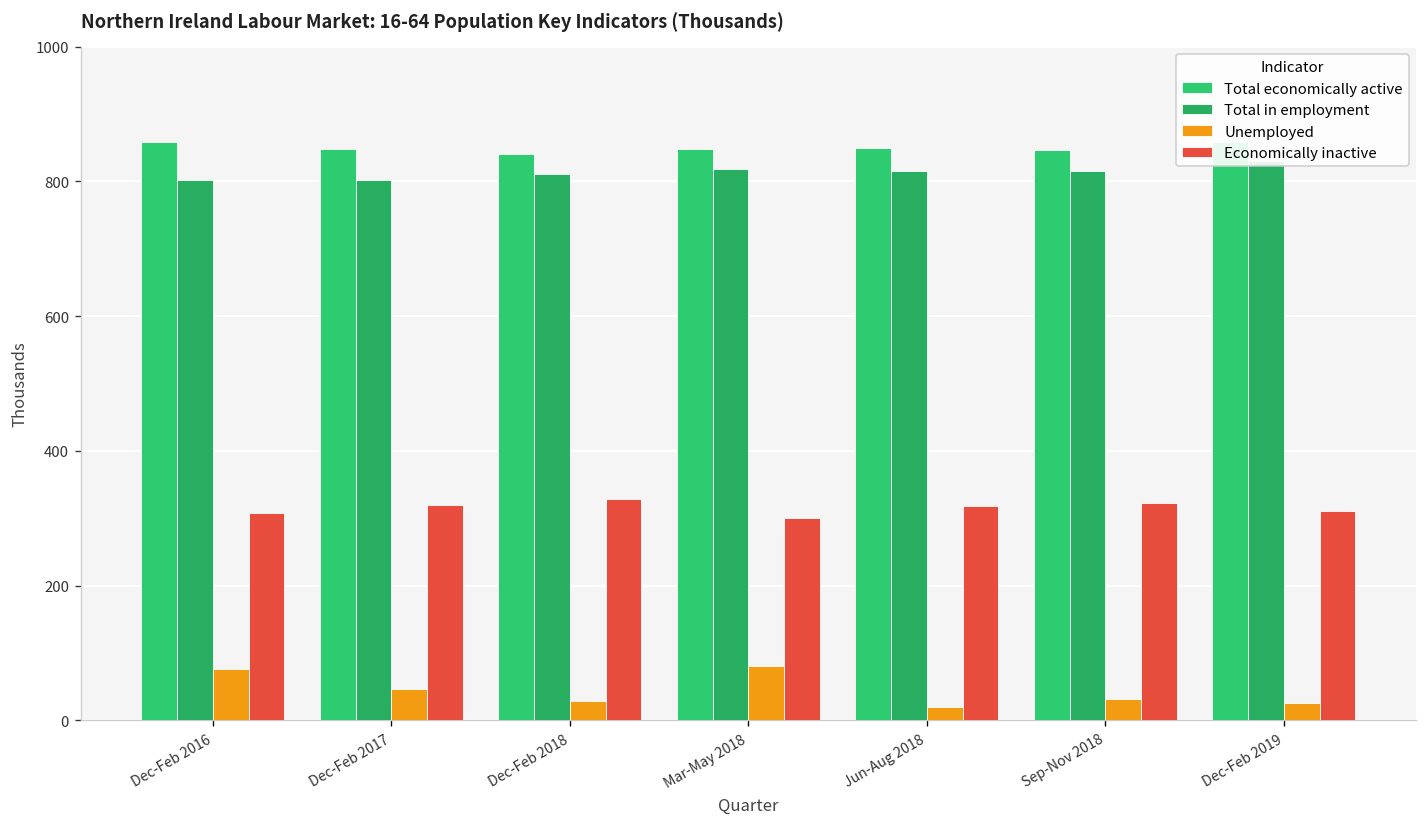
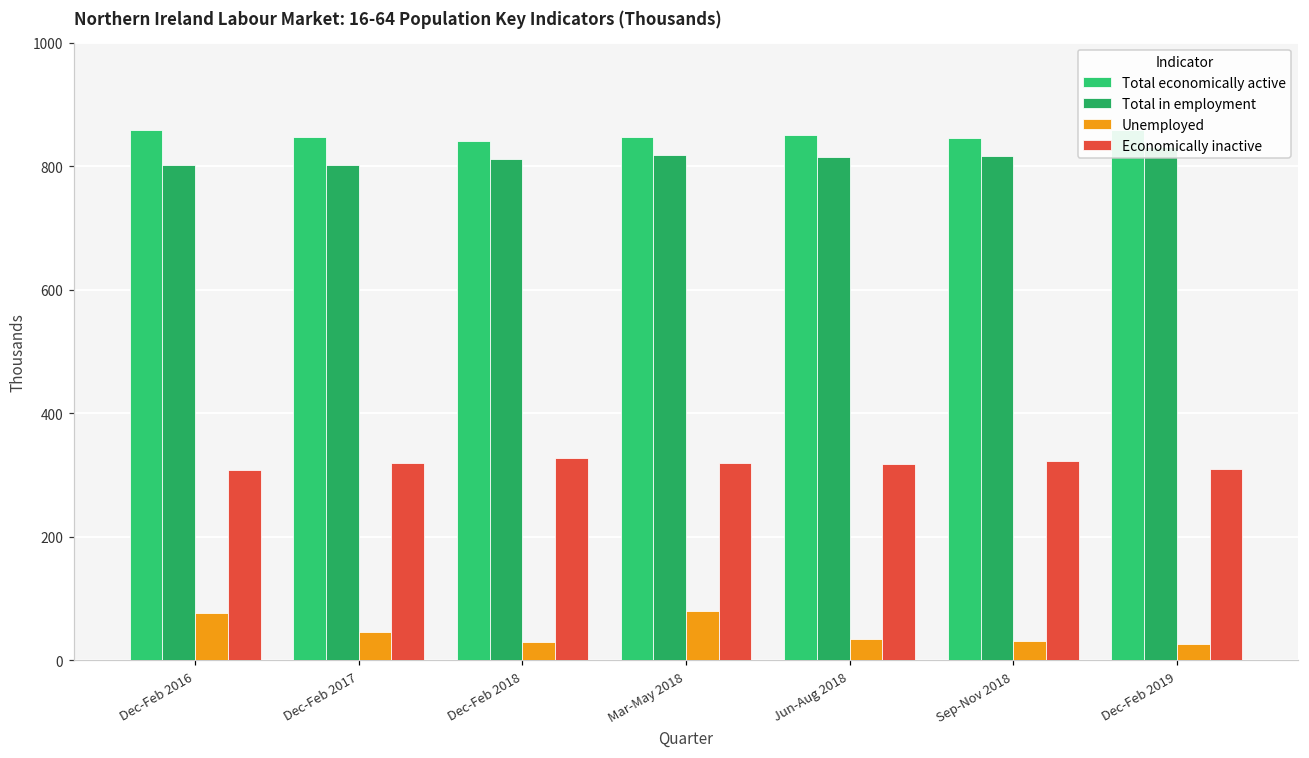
  {
    "Unemployed": {
      "Dec-Feb 2016": 80,
      "Dec-Feb 2017": 50,
      "Dec-Feb 2018": 30,
      "Mar-May 2018": 80,
-     "Jun-Aug 2018": 20,
+     "Jun-Aug 2018": 40,
      "Sep-Nov 2018": 30,
      "Dec-Feb 2019": 30
    },
    "Economically inactive": {
      "Dec-Feb 2016": 310,
      "Dec-Feb 2017": 320,
      "Dec-Feb 2018": 330,
-     "Mar-May 2018": 300,
+     "Mar-May 2018": 320,
      "Jun-Aug 2018": 320,
      "Sep-Nov 2018": 320,
      "Dec-Feb 2019": 310
    }
  }
